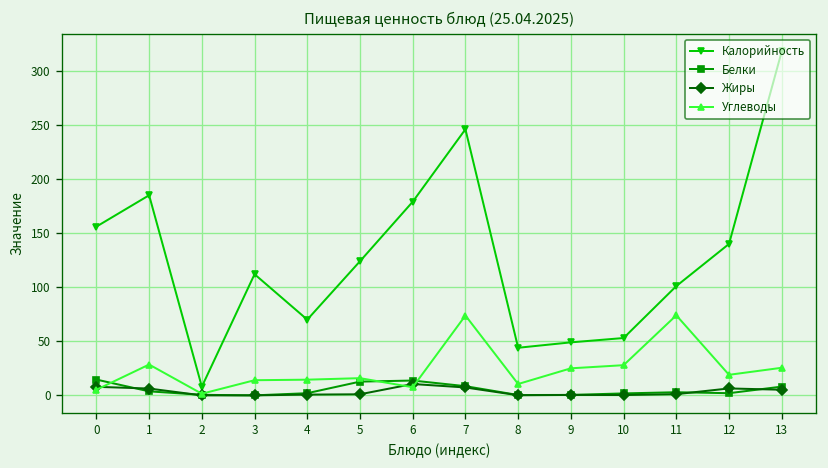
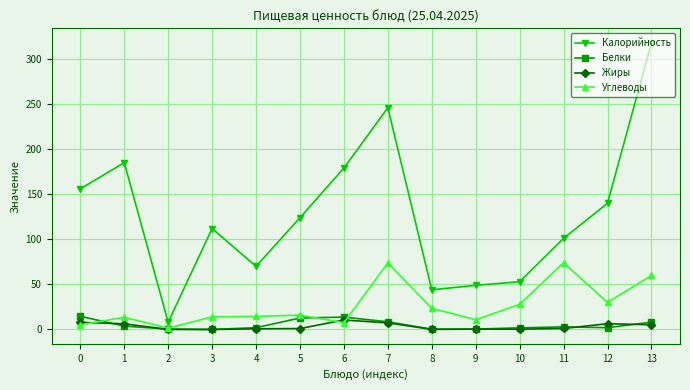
  {
    "Углеводы": {
-     "1": 30,
+     "1": 10,
      "3": 10,
      "4": 10,
      "5": 20,
      "6": 10,
      "7": 70,
-     "8": 10,
-     "9": 30,
+     "8": 20,
+     "9": 10,
      "10": 30,
      "11": 70,
-     "12": 20,
-     "13": 30
+     "12": 30,
+     "13": 60
    }
  }
